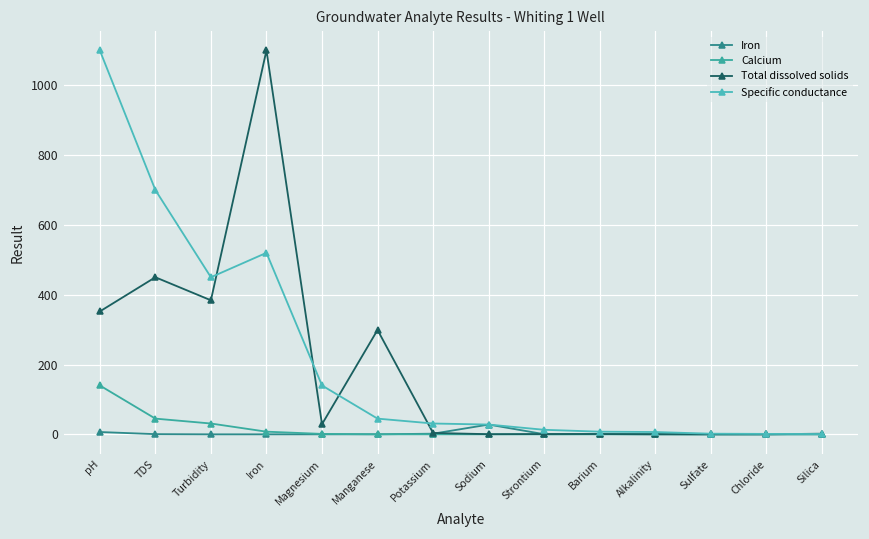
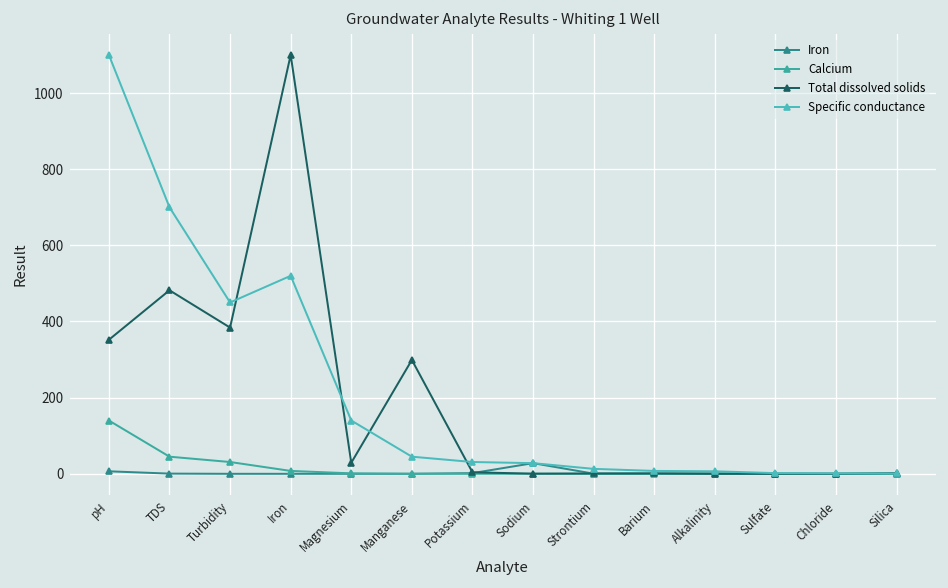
  {
    "Total dissolved solids": {
      "pH": 350,
-     "TDS": 450,
+     "TDS": 480,
      "Turbidity": 380,
      "Iron": 1100,
      "Magnesium": 30,
      "Manganese": 300
    }
  }
